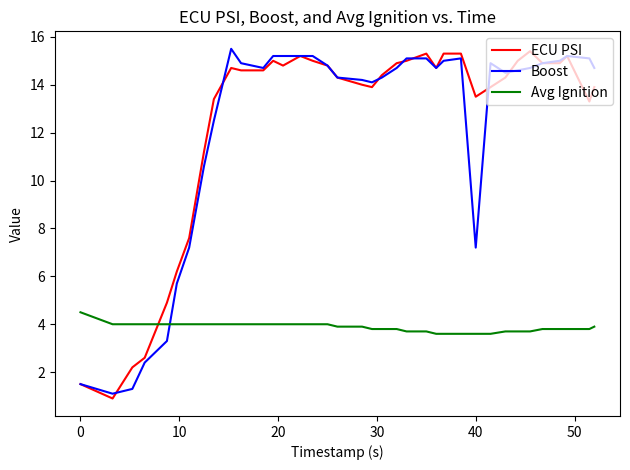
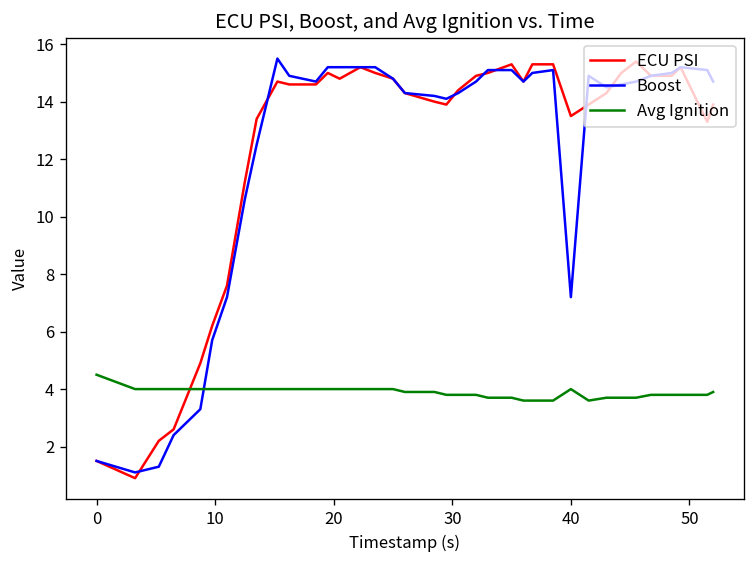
  {
    "ECU PSI": {
      "40": 13.5
    },
    "Boost": {
      "40": 7.2
    },
    "Avg Ignition": {
      "0": 4.5,
-     "40": 3.6
+     "40": 4.0
    }
  }
